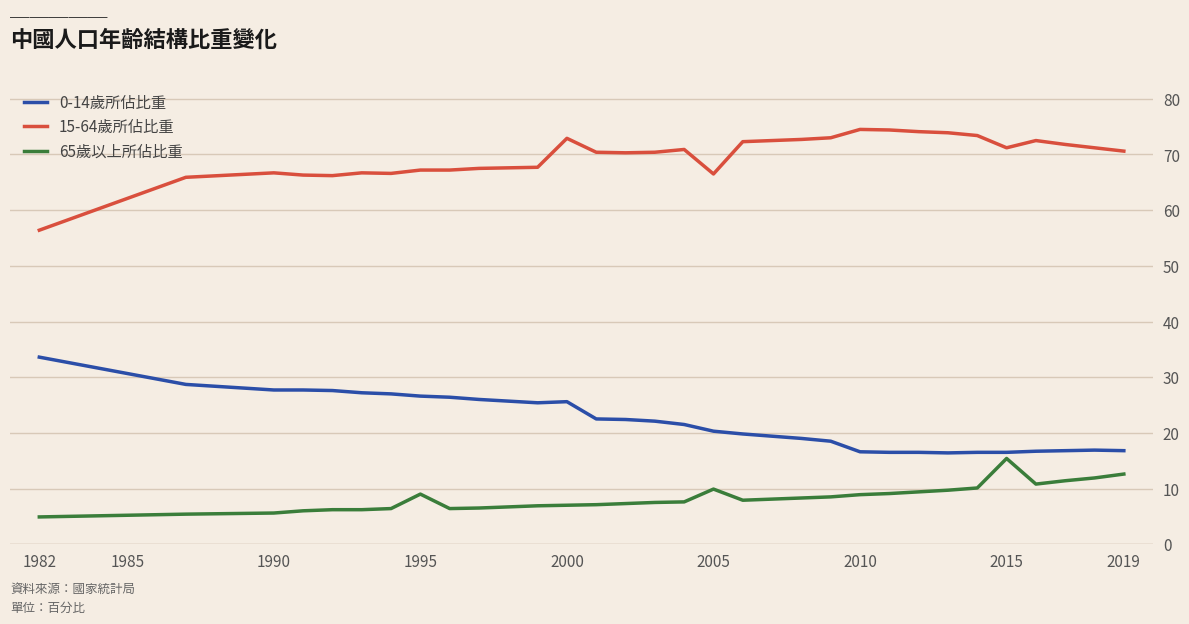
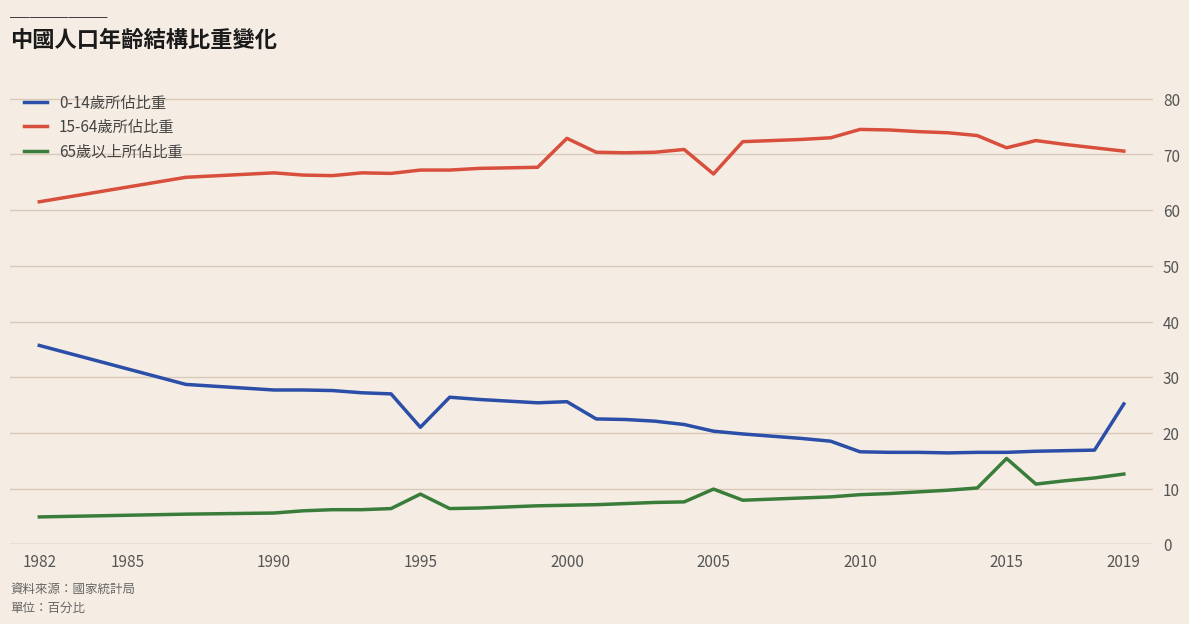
  {
    "0-14歲所佔比重": {
-     "1982": 34,
+     "1982": 36,
      "1990": 28,
-     "1995": 27,
+     "1995": 21,
      "2000": 26,
      "2005": 20,
      "2010": 17,
      "2015": 17,
-     "2019": 17
+     "2019": 25
    },
    "15-64歲所佔比重": {
-     "1982": 56,
+     "1982": 62,
      "1990": 67,
      "1995": 67,
      "2000": 73,
      "2005": 67,
      "2010": 75,
      "2015": 71,
      "2019": 71
    },
    "65歲以上所佔比重": {
      "1982": 5,
      "1990": 6,
      "1995": 9,
      "2000": 7,
      "2005": 10,
      "2010": 9,
      "2015": 15,
      "2019": 13
    }
  }
